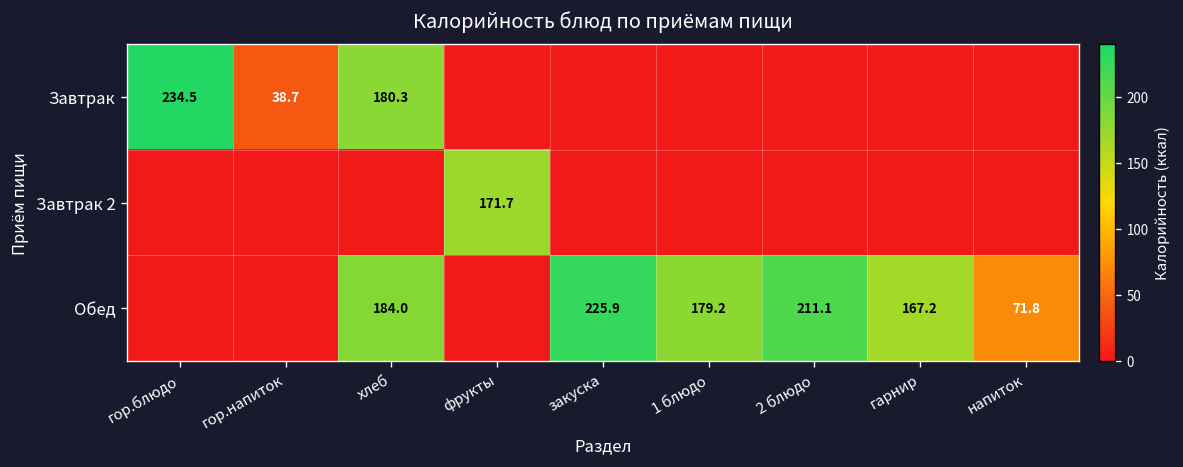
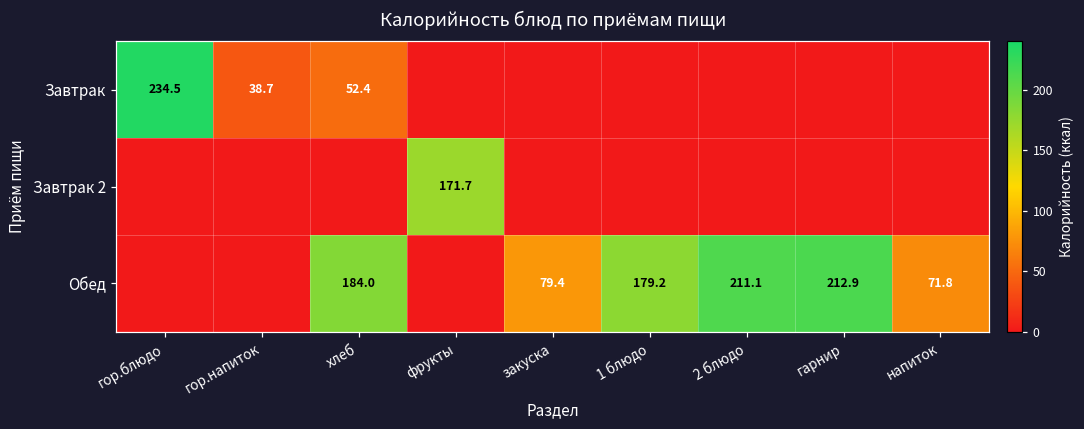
  {
    "Завтрак": {
      "гор.блюдо": 234.5,
      "гор.напиток": 38.7,
-     "хлеб": 180.3
+     "хлеб": 52.4
    },
    "Завтрак 2": {
      "фрукты": 171.7
    },
    "Обед": {
      "хлеб": 184.0,
-     "закуска": 225.9,
+     "закуска": 79.4,
      "1 блюдо": 179.2,
      "2 блюдо": 211.1,
-     "гарнир": 167.2,
+     "гарнир": 212.9,
      "напиток": 71.8
    }
  }
